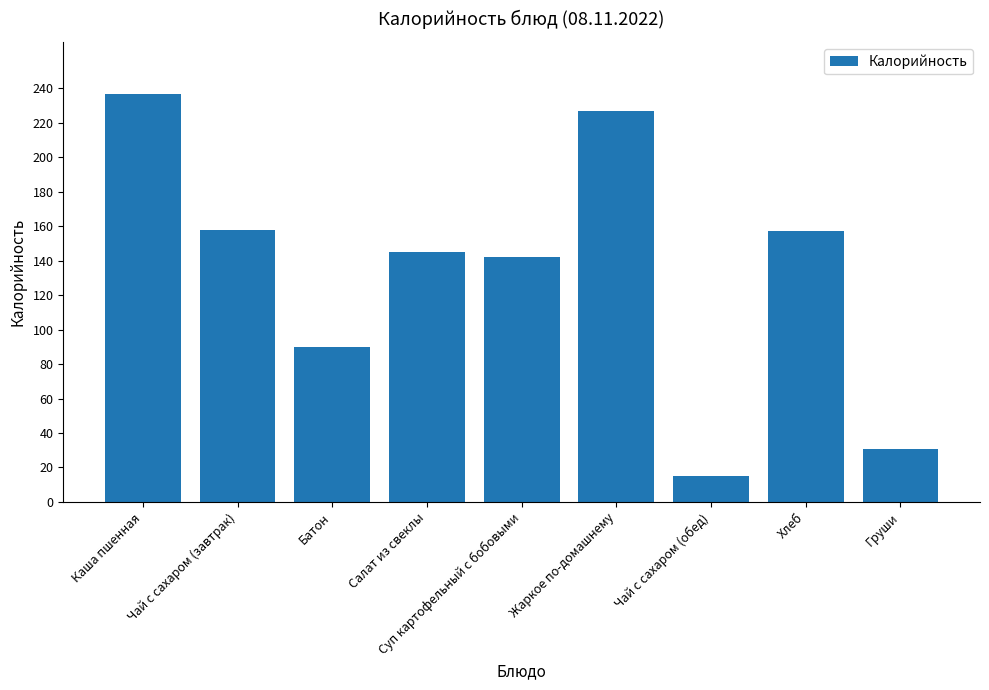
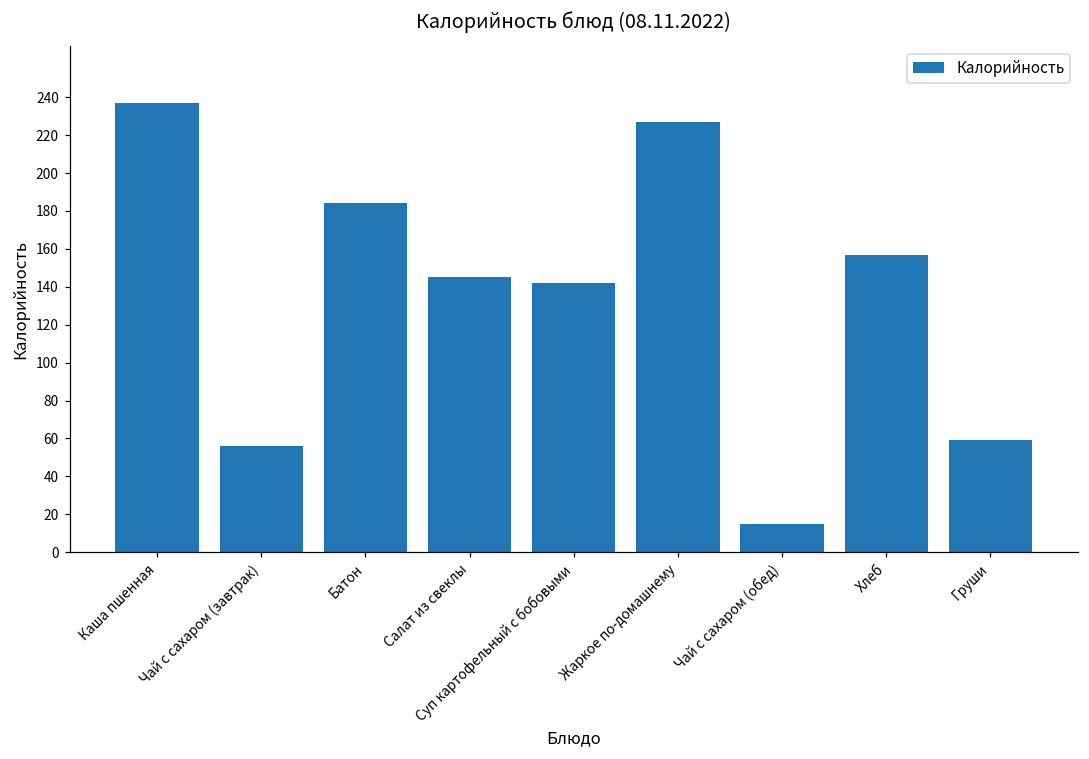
  {
    "Каша пшенная": 237,
-   "Чай с сахаром (завтрак)": 158,
-   "Батон": 90,
+   "Чай с сахаром (завтрак)": 56,
+   "Батон": 184,
    "Салат из свеклы": 145,
    "Суп картофельный с бобовыми": 142,
    "Жаркое по-домашнему": 227,
    "Чай с сахаром (обед)": 15,
    "Хлеб": 157,
-   "Груши": 31
+   "Груши": 59
  }
